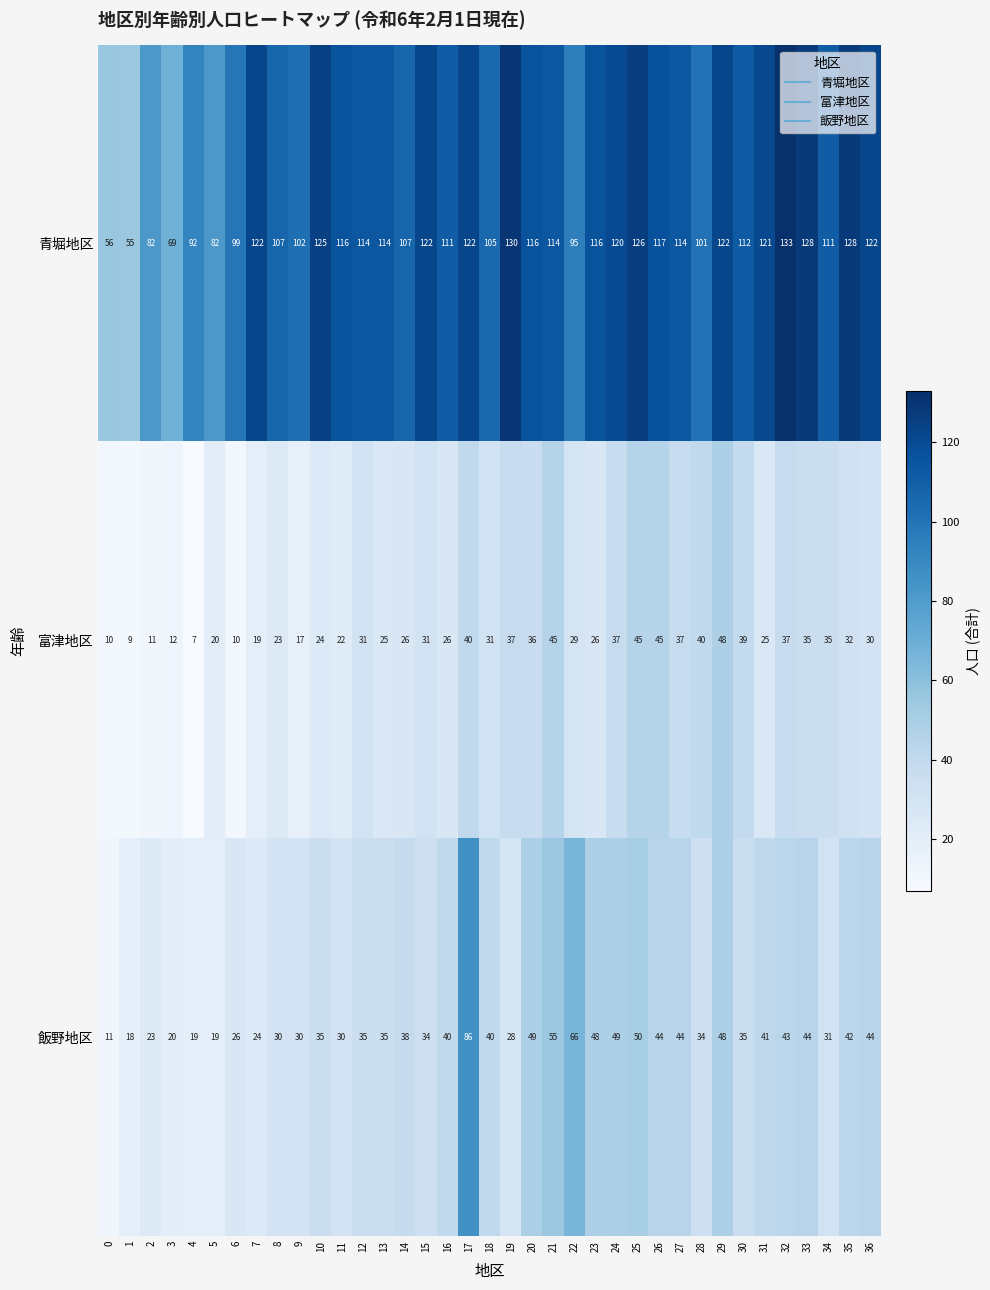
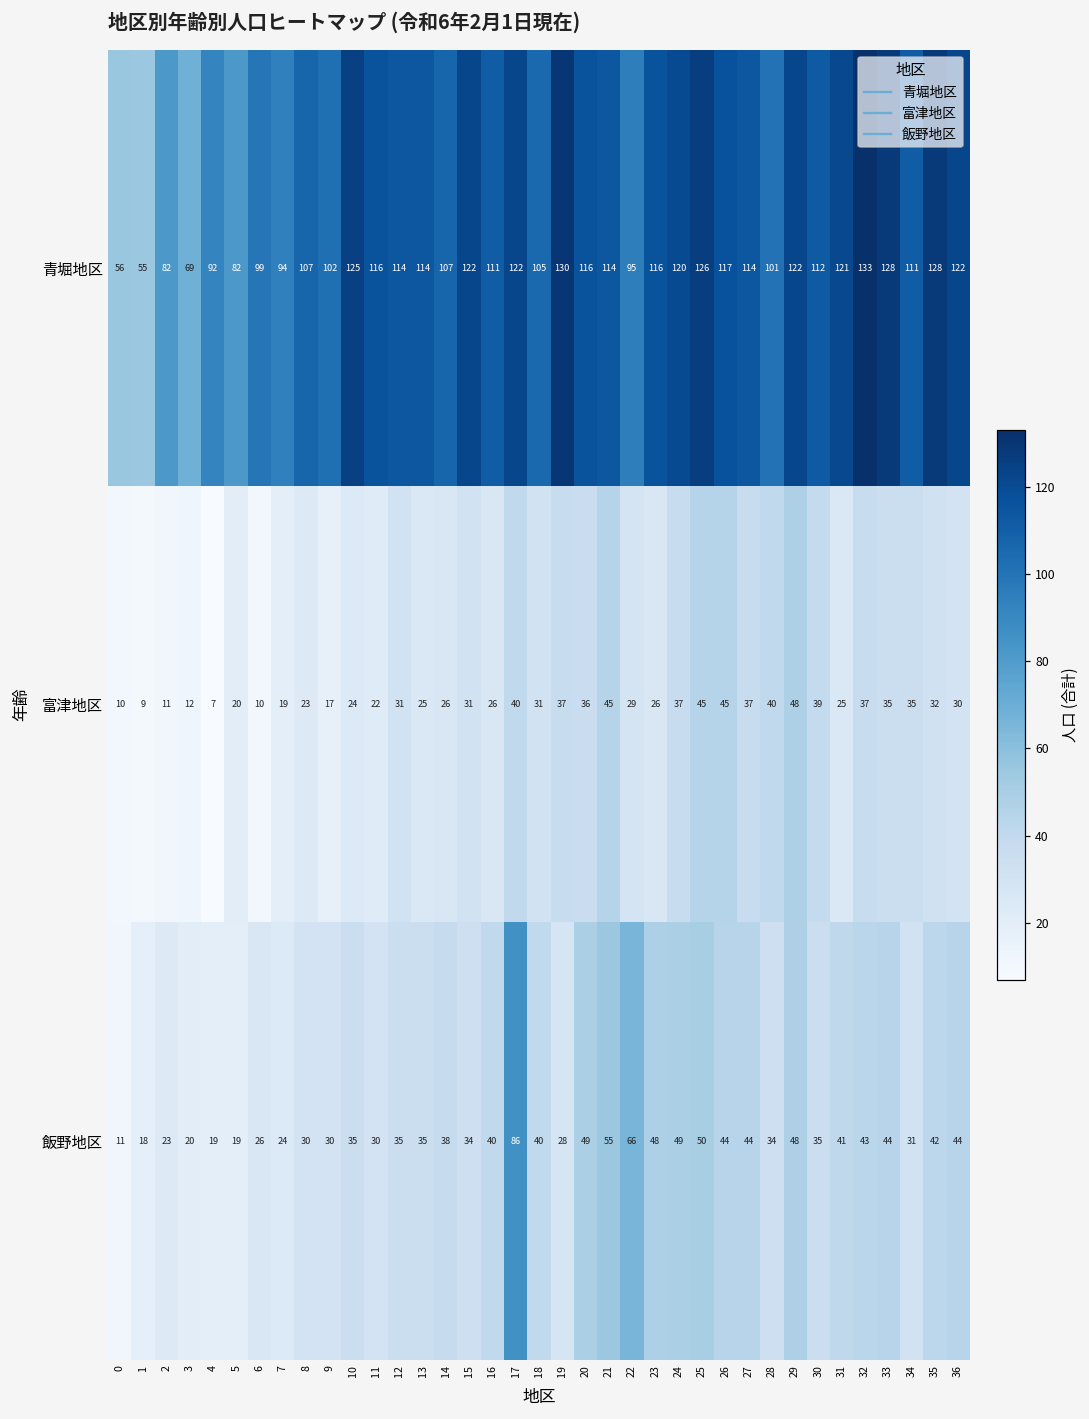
  {
    "青堀地区": {
      "0": 56,
      "1": 55,
      "2": 82,
      "3": 69,
      "4": 92,
      "5": 82,
      "6": 99,
-     "7": 122,
+     "7": 94,
      "8": 107,
      "9": 102,
      "10": 125,
      "11": 116,
      "12": 114,
      "13": 114,
      "14": 107,
      "15": 122,
      "16": 111,
      "17": 122,
      "18": 105,
      "19": 130,
      "20": 116,
      "21": 114,
      "22": 95,
      "23": 116,
      "24": 120,
      "25": 126,
      "26": 117,
      "27": 114,
      "28": 101,
      "29": 122,
      "30": 112,
      "31": 121,
      "32": 133,
      "33": 128,
      "34": 111,
      "35": 128,
      "36": 122
    },
    "富津地区": {
      "0": 10,
      "1": 9,
      "2": 11,
      "3": 12,
      "4": 7,
      "5": 20,
      "6": 10,
      "7": 19,
      "8": 23,
      "9": 17,
      "10": 24,
      "11": 22,
      "12": 31,
      "13": 25,
      "14": 26,
      "15": 31,
      "16": 26,
      "17": 40,
      "18": 31,
      "19": 37,
      "20": 36,
      "21": 45,
      "22": 29,
      "23": 26,
      "24": 37,
      "25": 45,
      "26": 45,
      "27": 37,
      "28": 40,
      "29": 48,
      "30": 39,
      "31": 25,
      "32": 37,
      "33": 35,
      "34": 35,
      "35": 32,
      "36": 30
    },
    "飯野地区": {
      "0": 11,
      "1": 18,
      "2": 23,
      "3": 20,
      "4": 19,
      "5": 19,
      "6": 26,
      "7": 24,
      "8": 30,
      "9": 30,
      "10": 35,
      "11": 30,
      "12": 35,
      "13": 35,
      "14": 38,
      "15": 34,
      "16": 40,
      "17": 86,
      "18": 40,
      "19": 28,
      "20": 49,
      "21": 55,
      "22": 66,
      "23": 48,
      "24": 49,
      "25": 50,
      "26": 44,
      "27": 44,
      "28": 34,
      "29": 48,
      "30": 35,
      "31": 41,
      "32": 43,
      "33": 44,
      "34": 31,
      "35": 42,
      "36": 44
    }
  }
